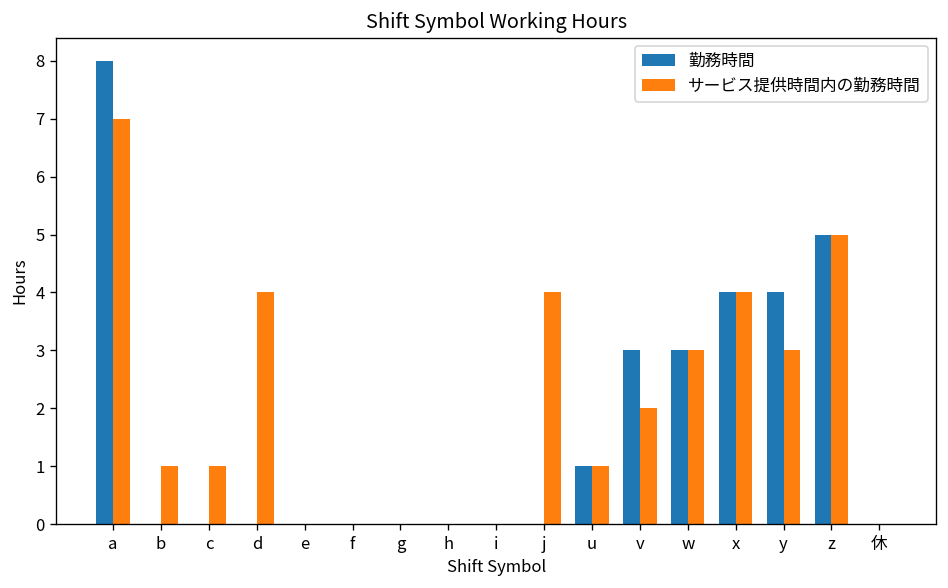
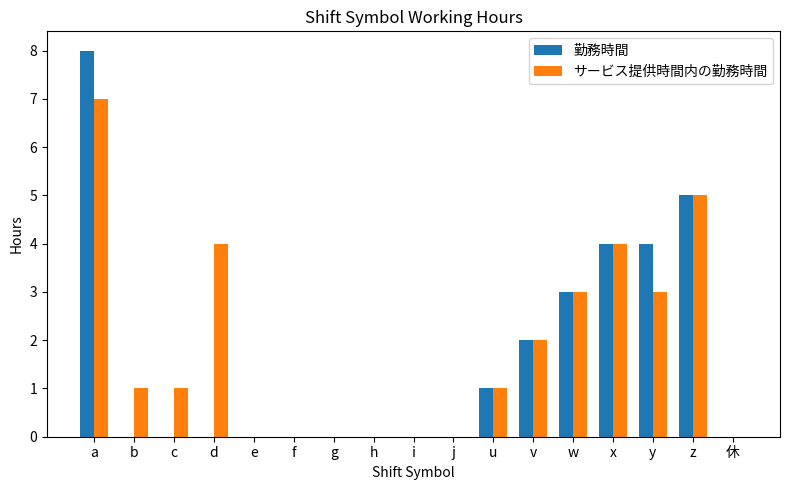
  {
    "勤務時間": {
      "a": 8,
      "b": 0,
      "c": 0,
      "d": 0,
      "e": 0,
      "f": 0,
      "g": 0,
      "h": 0,
      "i": 0,
      "j": 0,
      "u": 1,
-     "v": 3,
+     "v": 2,
      "w": 3,
      "x": 4,
      "y": 4,
      "z": 5,
      "休": 0
    },
    "サービス提供時間内の勤務時間": {
      "a": 7,
      "b": 1,
      "c": 1,
      "d": 4,
      "e": 0,
      "f": 0,
      "g": 0,
      "h": 0,
      "i": 0,
-     "j": 4,
+     "j": 0,
      "u": 1,
      "v": 2,
      "w": 3,
      "x": 4,
      "y": 3,
      "z": 5,
      "休": 0
    }
  }
